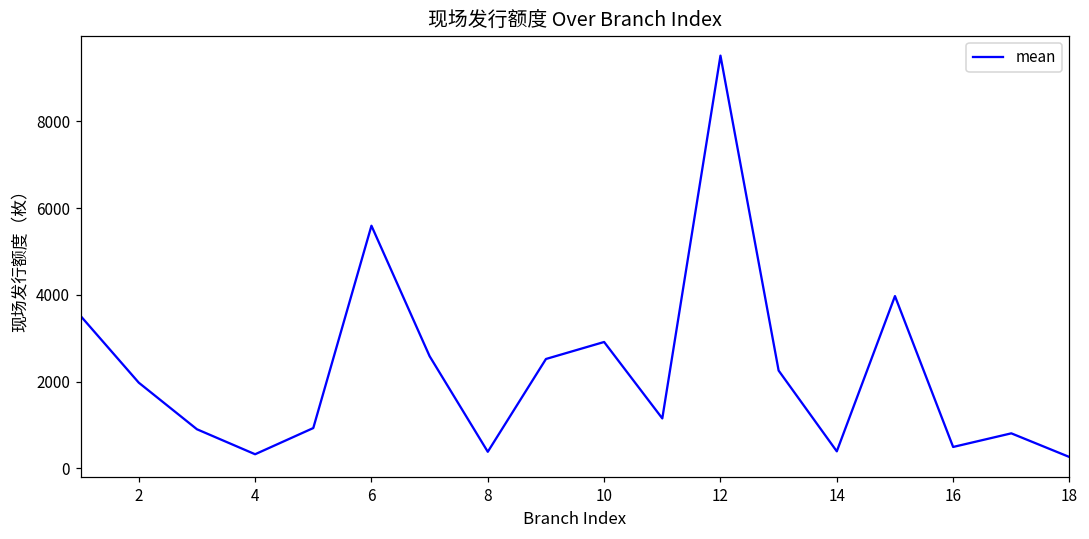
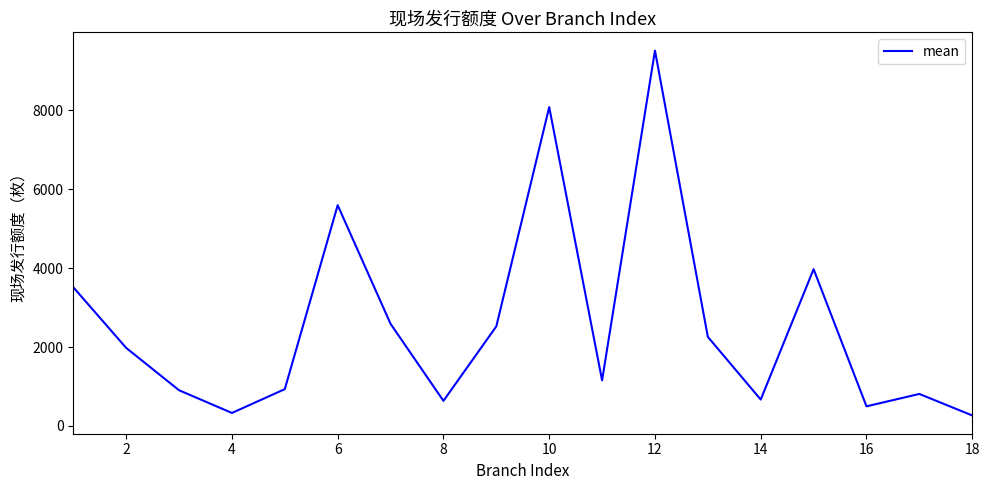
  {
    "2": 2000,
    "4": 300,
    "6": 5600,
-   "8": 400,
-   "10": 2900,
+   "8": 600,
+   "10": 8100,
    "12": 9500,
-   "14": 400,
+   "14": 700,
    "16": 500,
    "18": 300
  }
